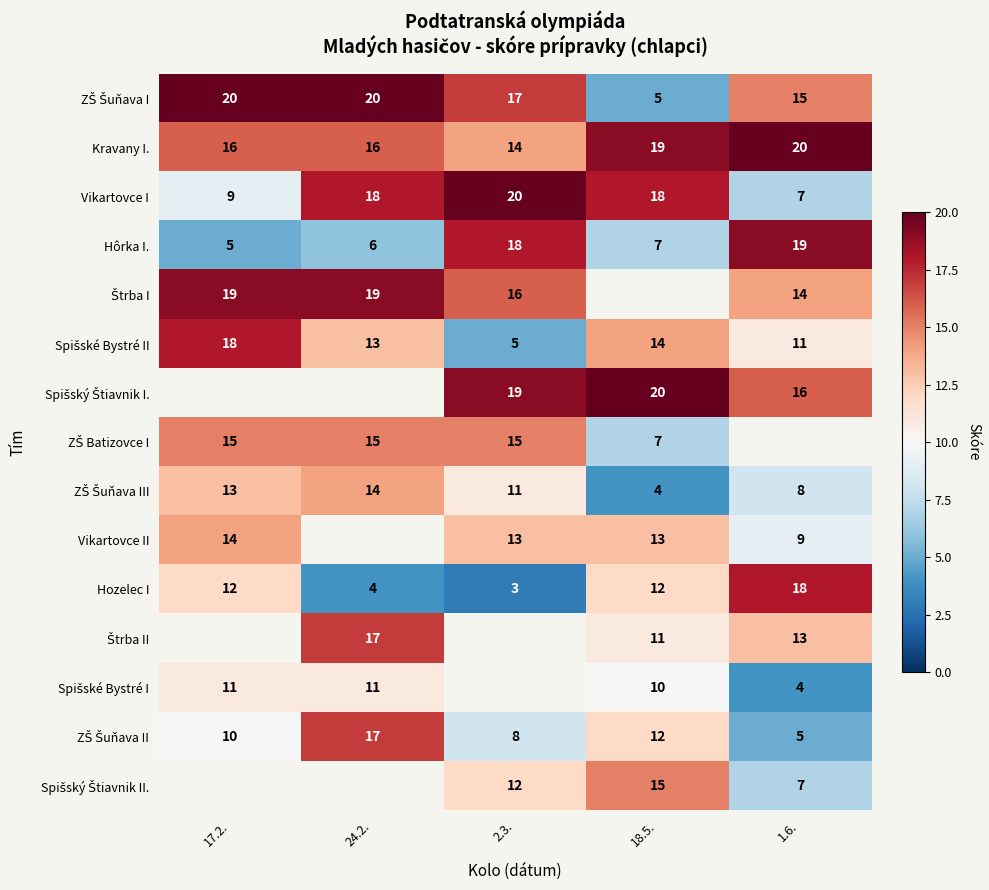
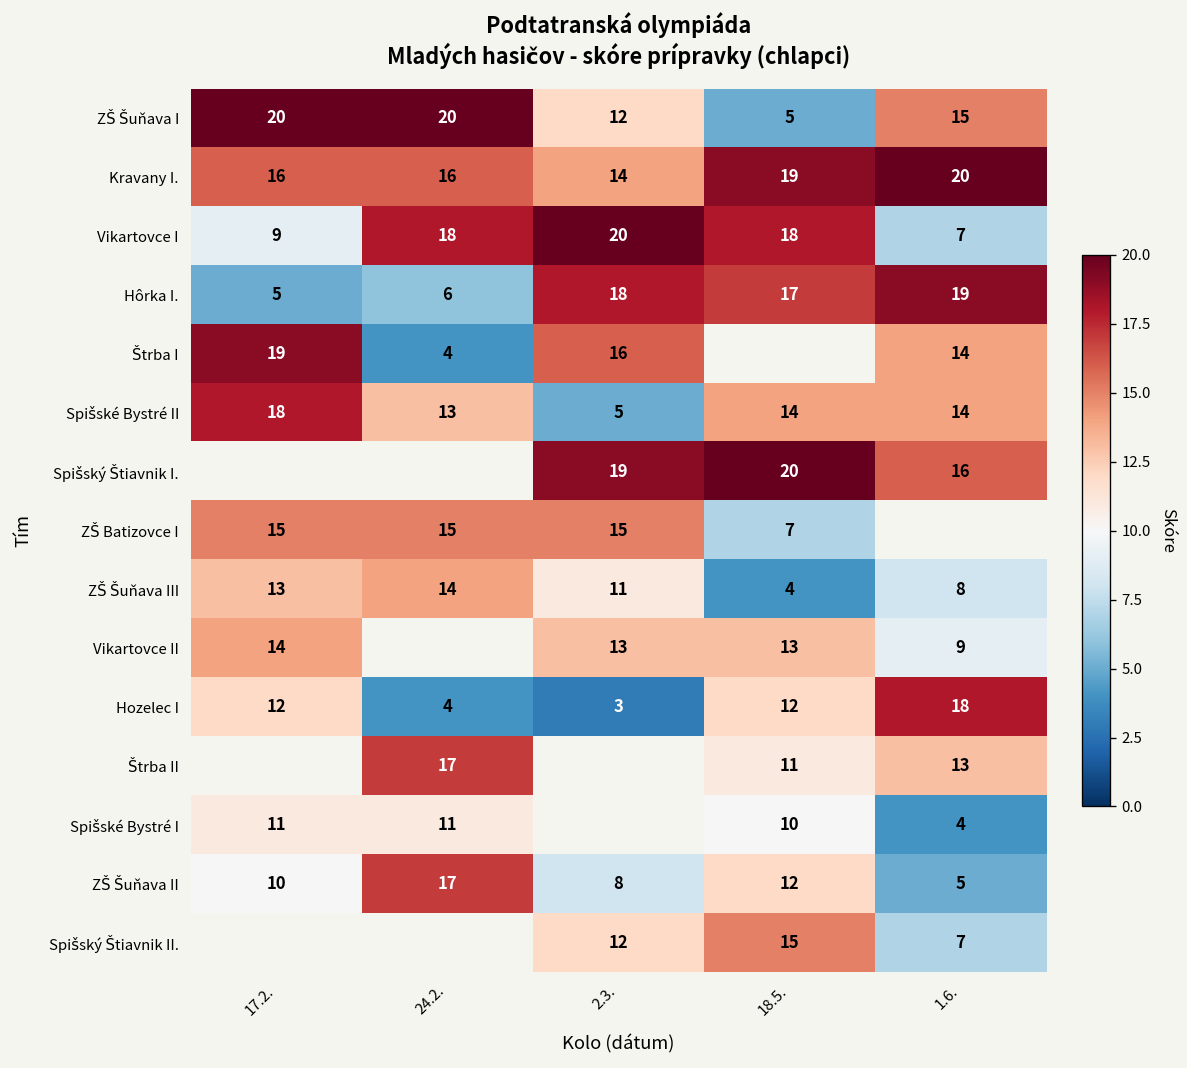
  {
    "ZŠ Šuňava I": {
      "17.2.": 20,
      "24.2.": 20,
-     "2.3.": 17,
+     "2.3.": 12,
      "18.5.": 5,
      "1.6.": 15
    },
    "Kravany I.": {
      "17.2.": 16,
      "24.2.": 16,
      "2.3.": 14,
      "18.5.": 19,
      "1.6.": 20
    },
    "Vikartovce I": {
      "17.2.": 9,
      "24.2.": 18,
      "2.3.": 20,
      "18.5.": 18,
      "1.6.": 7
    },
    "Hôrka I.": {
      "17.2.": 5,
      "24.2.": 6,
      "2.3.": 18,
-     "18.5.": 7,
+     "18.5.": 17,
      "1.6.": 19
    },
    "Štrba I": {
      "17.2.": 19,
-     "24.2.": 19,
+     "24.2.": 4,
      "2.3.": 16,
      "1.6.": 14
    },
    "Spišské Bystré II": {
      "17.2.": 18,
      "24.2.": 13,
      "2.3.": 5,
      "18.5.": 14,
-     "1.6.": 11
+     "1.6.": 14
    },
    "Spišský Štiavnik I.": {
      "2.3.": 19,
      "18.5.": 20,
      "1.6.": 16
    },
    "ZŠ Batizovce I": {
      "17.2.": 15,
      "24.2.": 15,
      "2.3.": 15,
      "18.5.": 7
    },
    "ZŠ Šuňava III": {
      "17.2.": 13,
      "24.2.": 14,
      "2.3.": 11,
      "18.5.": 4,
      "1.6.": 8
    },
    "Vikartovce II": {
      "17.2.": 14,
      "2.3.": 13,
      "18.5.": 13,
      "1.6.": 9
    },
    "Hozelec I": {
      "17.2.": 12,
      "24.2.": 4,
      "2.3.": 3,
      "18.5.": 12,
      "1.6.": 18
    },
    "Štrba II": {
      "24.2.": 17,
      "18.5.": 11,
      "1.6.": 13
    },
    "Spišské Bystré I": {
      "17.2.": 11,
      "24.2.": 11,
      "18.5.": 10,
      "1.6.": 4
    },
    "ZŠ Šuňava II": {
      "17.2.": 10,
      "24.2.": 17,
      "2.3.": 8,
      "18.5.": 12,
      "1.6.": 5
    },
    "Spišský Štiavnik II.": {
      "2.3.": 12,
      "18.5.": 15,
      "1.6.": 7
    }
  }
